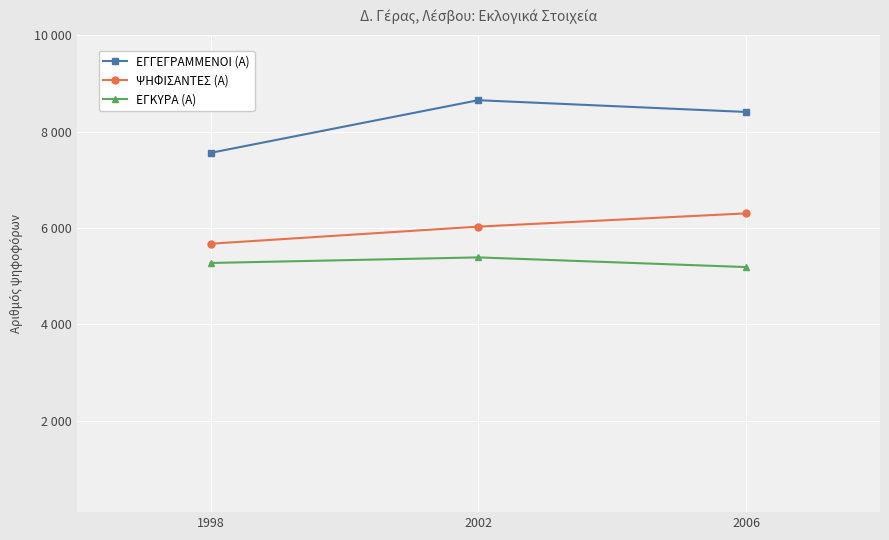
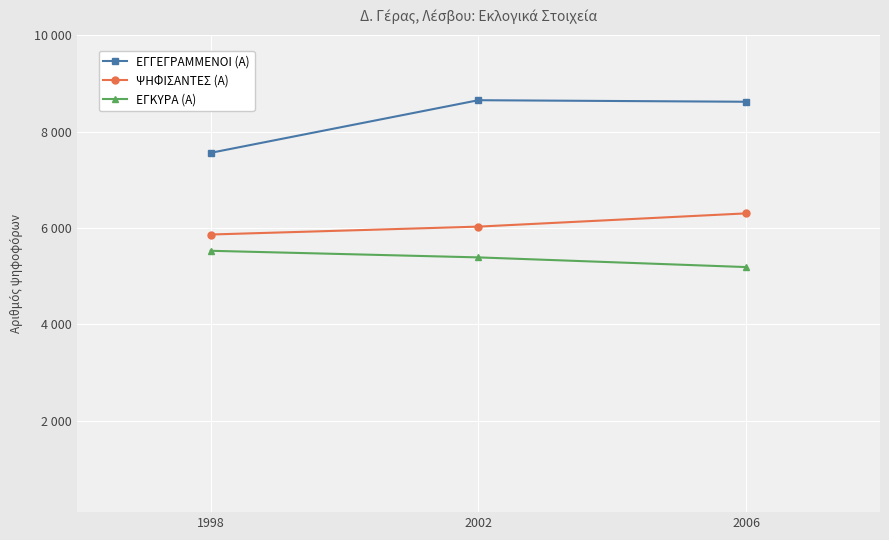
  {
    "ΕΓΓΕΓΡΑΜΜΕΝΟΙ (Α)": {
      "1998": 7600,
      "2002": 8700,
-     "2006": 8400
+     "2006": 8600
    },
    "ΨΗΦΙΣΑΝΤΕΣ (Α)": {
-     "1998": 5700,
+     "1998": 5900,
      "2002": 6000,
      "2006": 6300
    },
    "ΕΓΚΥΡΑ (Α)": {
-     "1998": 5300,
+     "1998": 5500,
      "2002": 5400,
      "2006": 5200
    }
  }
